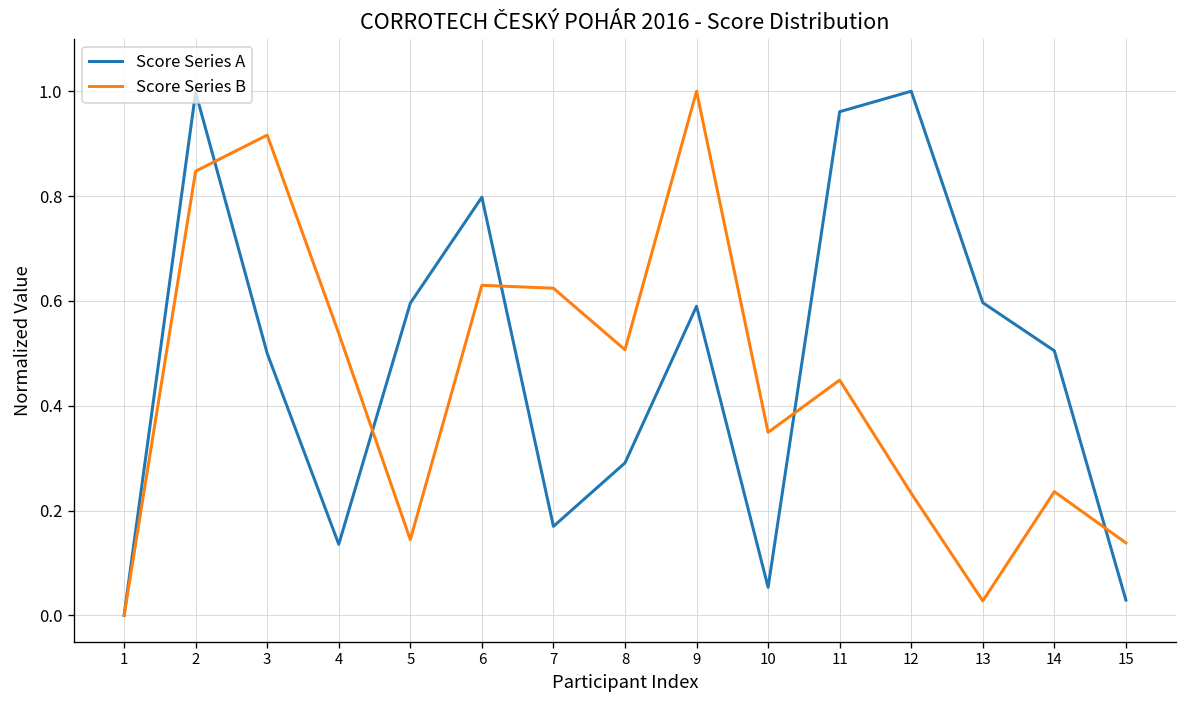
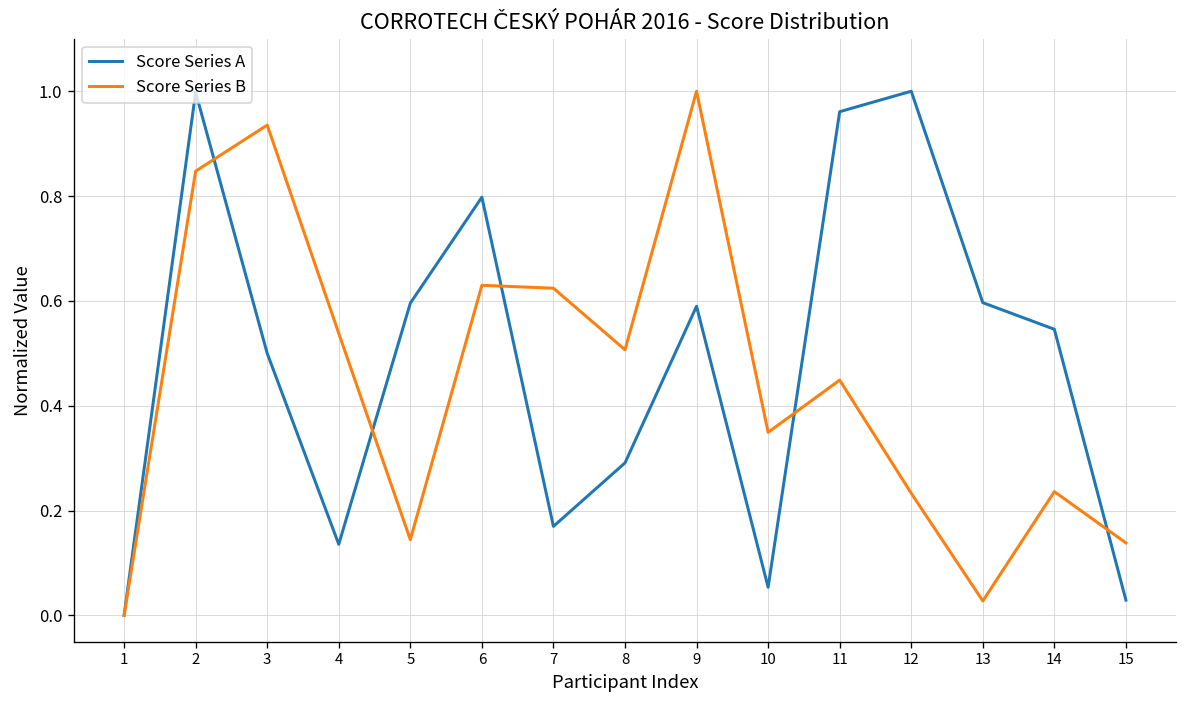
  {
    "Score Series A": {
      "3": 0.50,
      "4": 0.14,
      "5": 0.60,
      "6": 0.80,
      "7": 0.17,
      "8": 0.29,
      "9": 0.59,
      "10": 0.05,
      "11": 0.96,
      "12": 1.00,
      "13": 0.60,
-     "14": 0.50,
+     "14": 0.55,
      "15": 0.03
    },
    "Score Series B": {
      "2": 0.85,
-     "3": 0.92,
+     "3": 0.94,
      "4": 0.54,
      "5": 0.14,
      "6": 0.63,
      "7": 0.62,
      "8": 0.51,
      "9": 1.00,
      "10": 0.35,
      "11": 0.45,
      "12": 0.23,
      "13": 0.03,
      "14": 0.24,
      "15": 0.14
    }
  }
